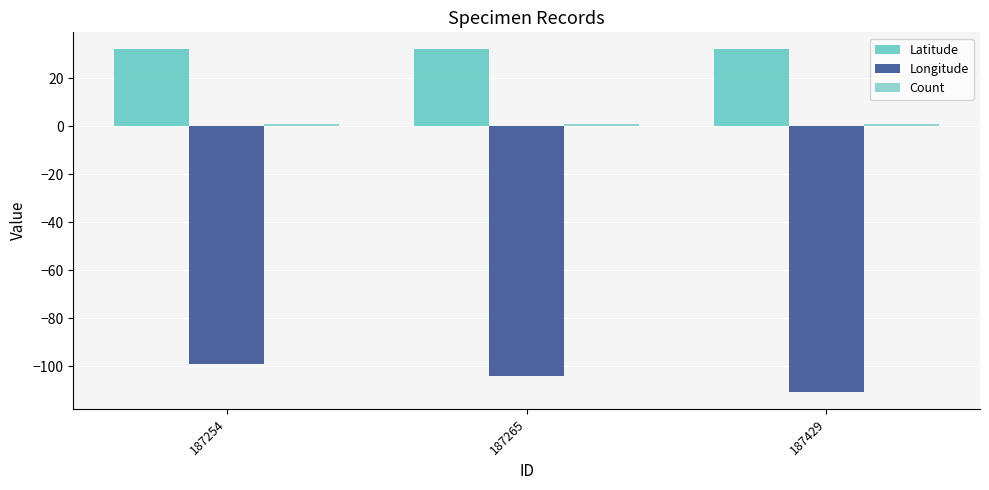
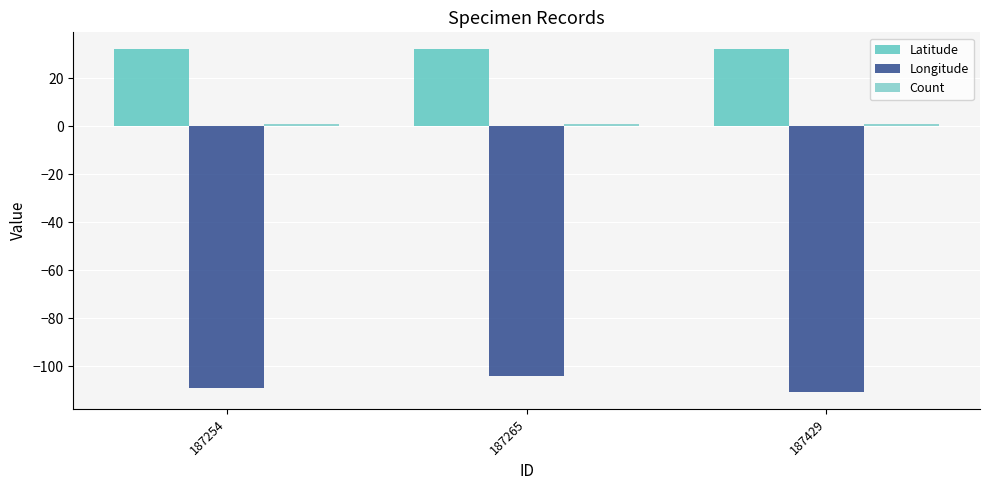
  {
    "Longitude": {
-     "187254": -99,
+     "187254": -109,
      "187265": -104,
      "187429": -111
    }
  }
